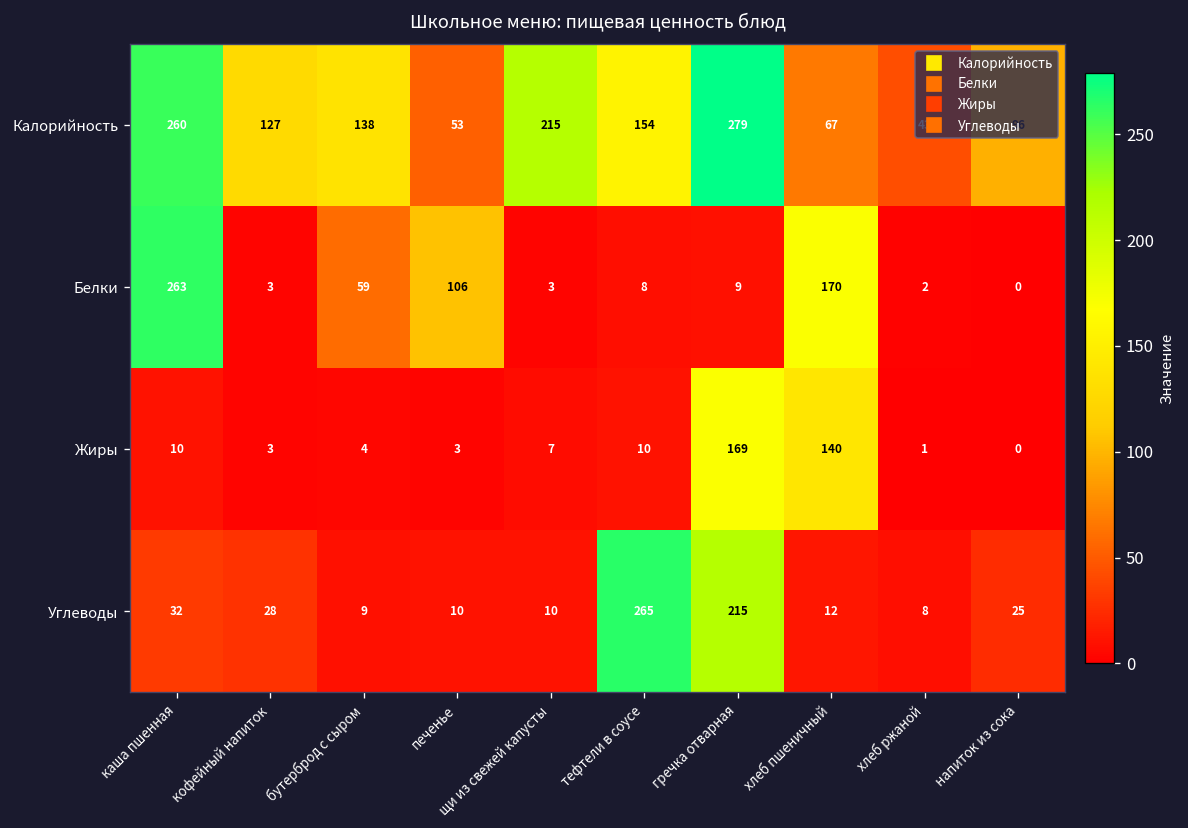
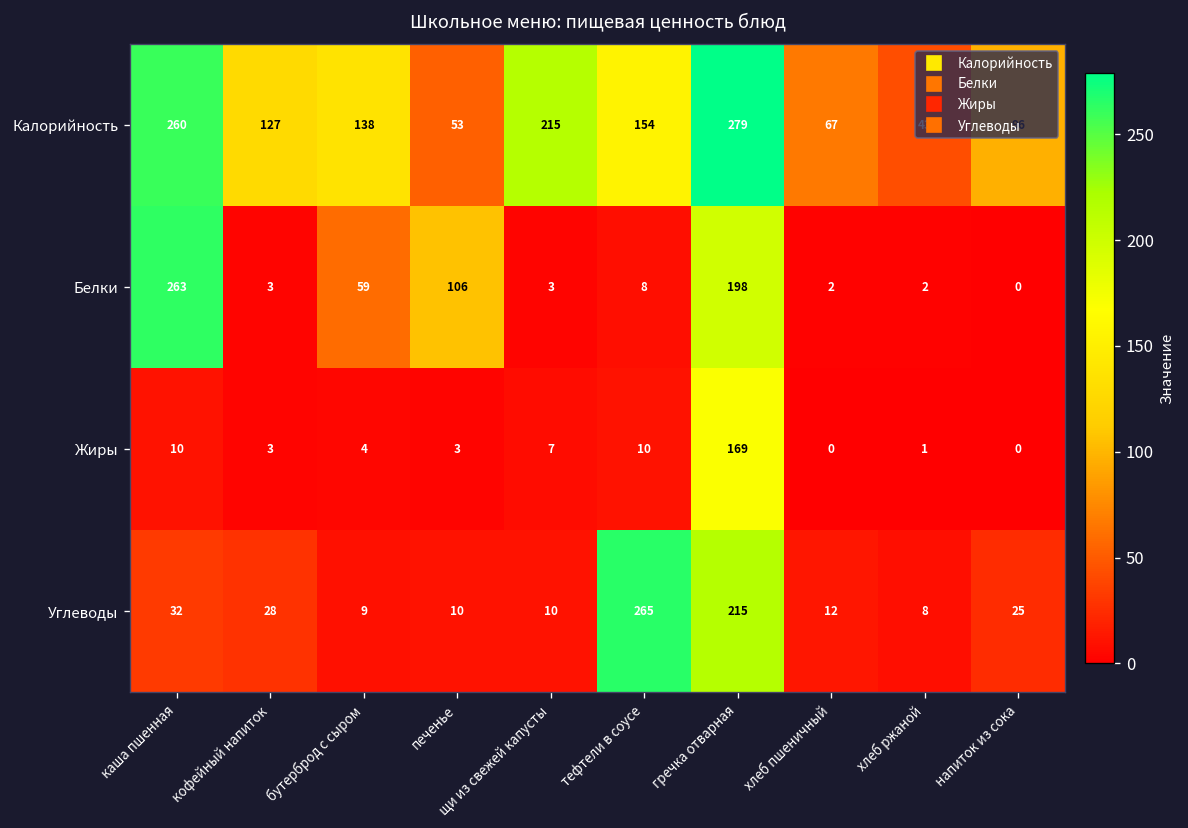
  {
    "Калорийность": {
      "каша пшенная": 260,
      "кофейный напиток": 127,
      "бутерброд с сыром": 138,
      "печенье": 53,
      "щи из свежей капусты": 215,
      "тефтели в соусе": 154,
      "гречка отварная": 279,
      "хлеб пшеничный": 67
    },
    "Белки": {
      "каша пшенная": 263,
      "кофейный напиток": 3,
      "бутерброд с сыром": 59,
      "печенье": 106,
      "щи из свежей капусты": 3,
      "тефтели в соусе": 8,
-     "гречка отварная": 9,
-     "хлеб пшеничный": 170,
+     "гречка отварная": 198,
+     "хлеб пшеничный": 2,
      "хлеб ржаной": 2,
      "напиток из сока": 0
    },
    "Жиры": {
      "каша пшенная": 10,
      "кофейный напиток": 3,
      "бутерброд с сыром": 4,
      "печенье": 3,
      "щи из свежей капусты": 7,
      "тефтели в соусе": 10,
      "гречка отварная": 169,
-     "хлеб пшеничный": 140,
+     "хлеб пшеничный": 0,
      "хлеб ржаной": 1,
      "напиток из сока": 0
    },
    "Углеводы": {
      "каша пшенная": 32,
      "кофейный напиток": 28,
      "бутерброд с сыром": 9,
      "печенье": 10,
      "щи из свежей капусты": 10,
      "тефтели в соусе": 265,
      "гречка отварная": 215,
      "хлеб пшеничный": 12,
      "хлеб ржаной": 8,
      "напиток из сока": 25
    }
  }
